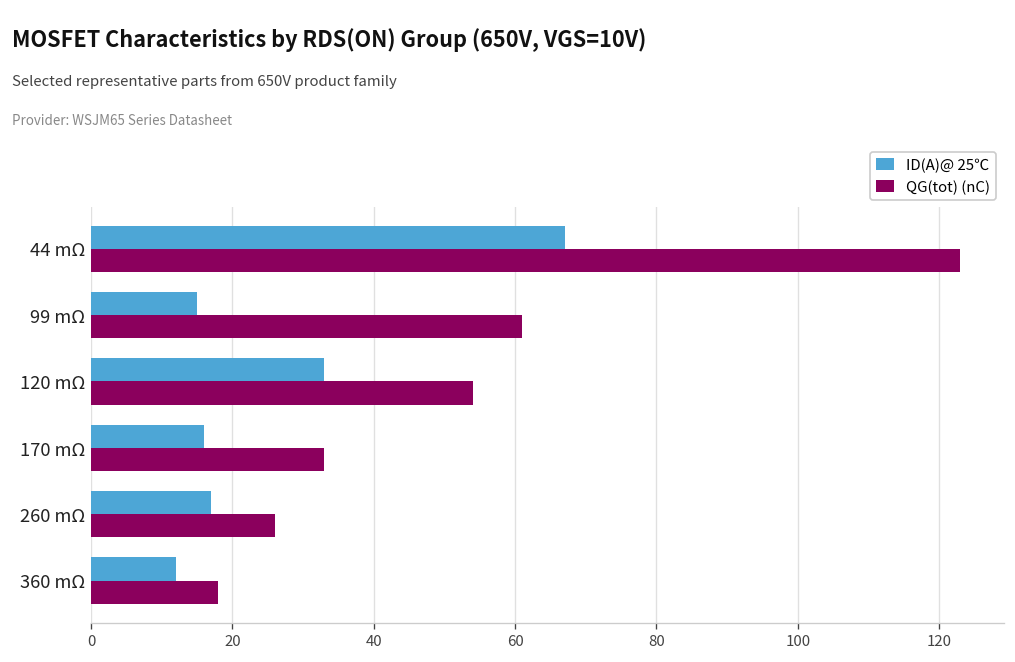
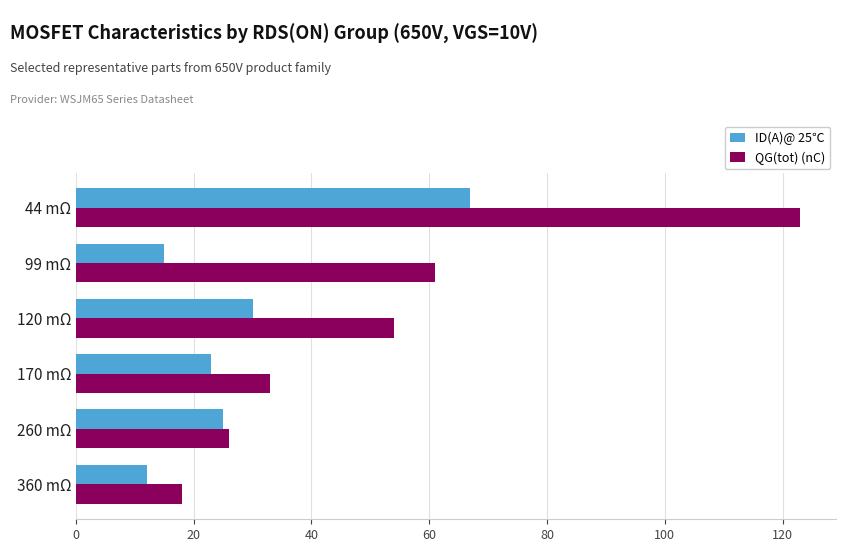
  {
    "ID(A)@ 25℃": {
      "44 mΩ": 67,
      "99 mΩ": 15,
-     "120 mΩ": 33,
-     "170 mΩ": 16,
-     "260 mΩ": 17,
+     "120 mΩ": 30,
+     "170 mΩ": 23,
+     "260 mΩ": 25,
      "360 mΩ": 12
    },
    "QG(tot) (nC)": {
      "44 mΩ": 123,
      "99 mΩ": 61,
      "120 mΩ": 54,
      "170 mΩ": 33,
      "260 mΩ": 26,
      "360 mΩ": 18
    }
  }
